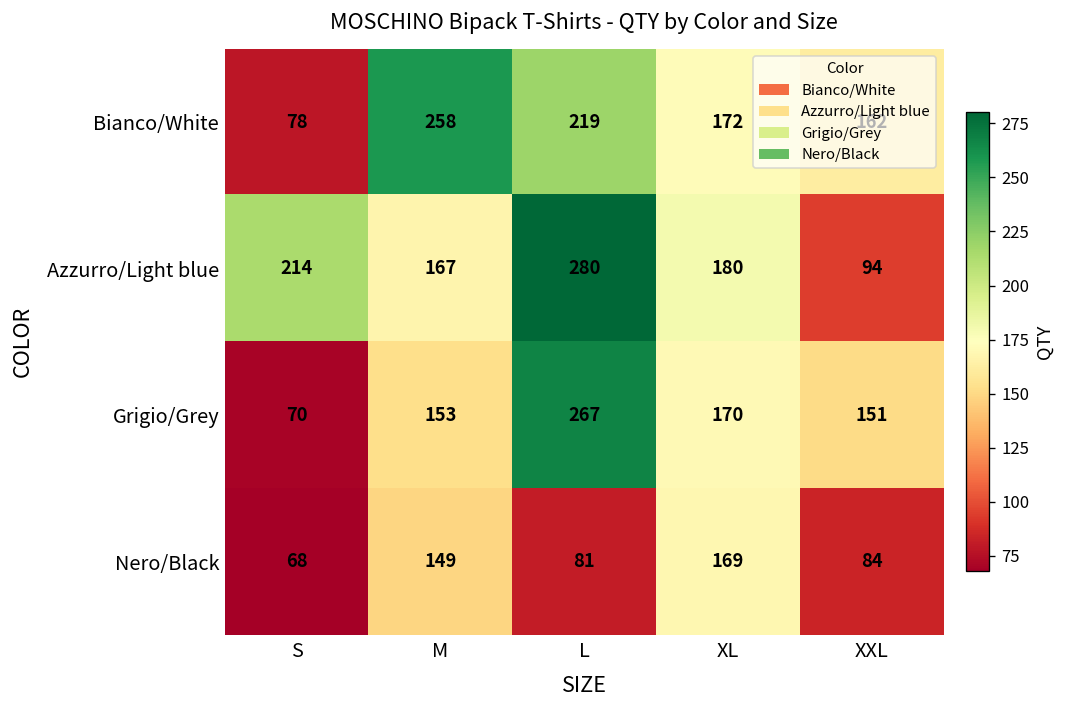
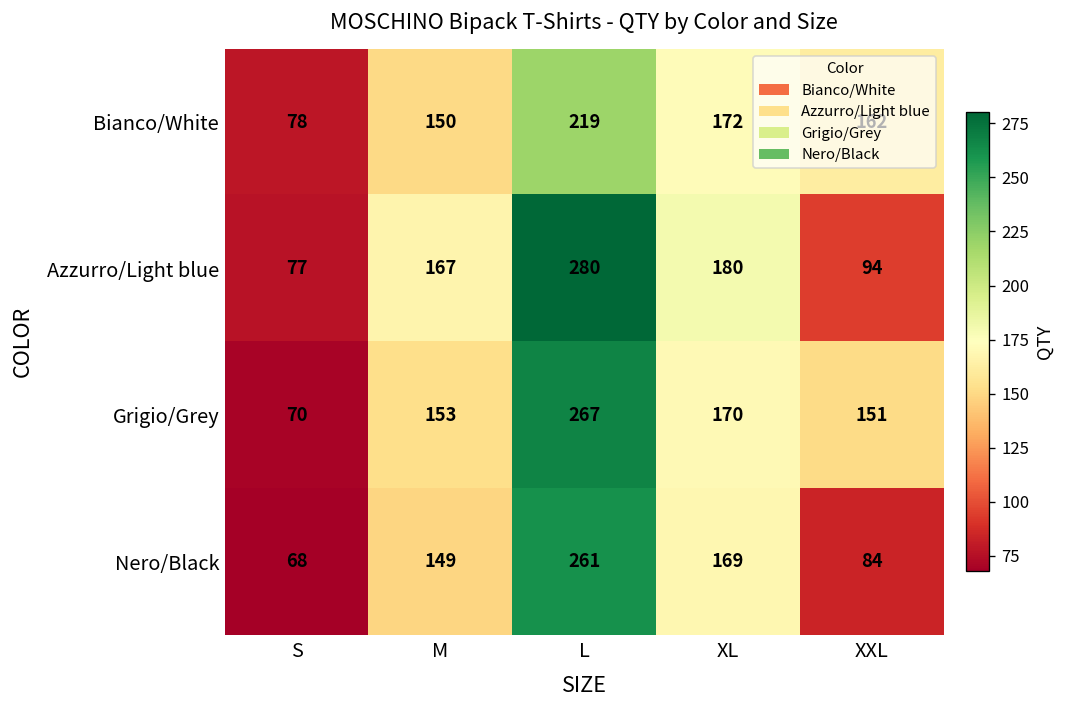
  {
    "Bianco/White": {
      "S": 78,
-     "M": 258,
+     "M": 150,
      "L": 219,
      "XL": 172
    },
    "Azzurro/Light blue": {
-     "S": 214,
+     "S": 77,
      "M": 167,
      "L": 280,
      "XL": 180,
      "XXL": 94
    },
    "Grigio/Grey": {
      "S": 70,
      "M": 153,
      "L": 267,
      "XL": 170,
      "XXL": 151
    },
    "Nero/Black": {
      "S": 68,
      "M": 149,
-     "L": 81,
+     "L": 261,
      "XL": 169,
      "XXL": 84
    }
  }
